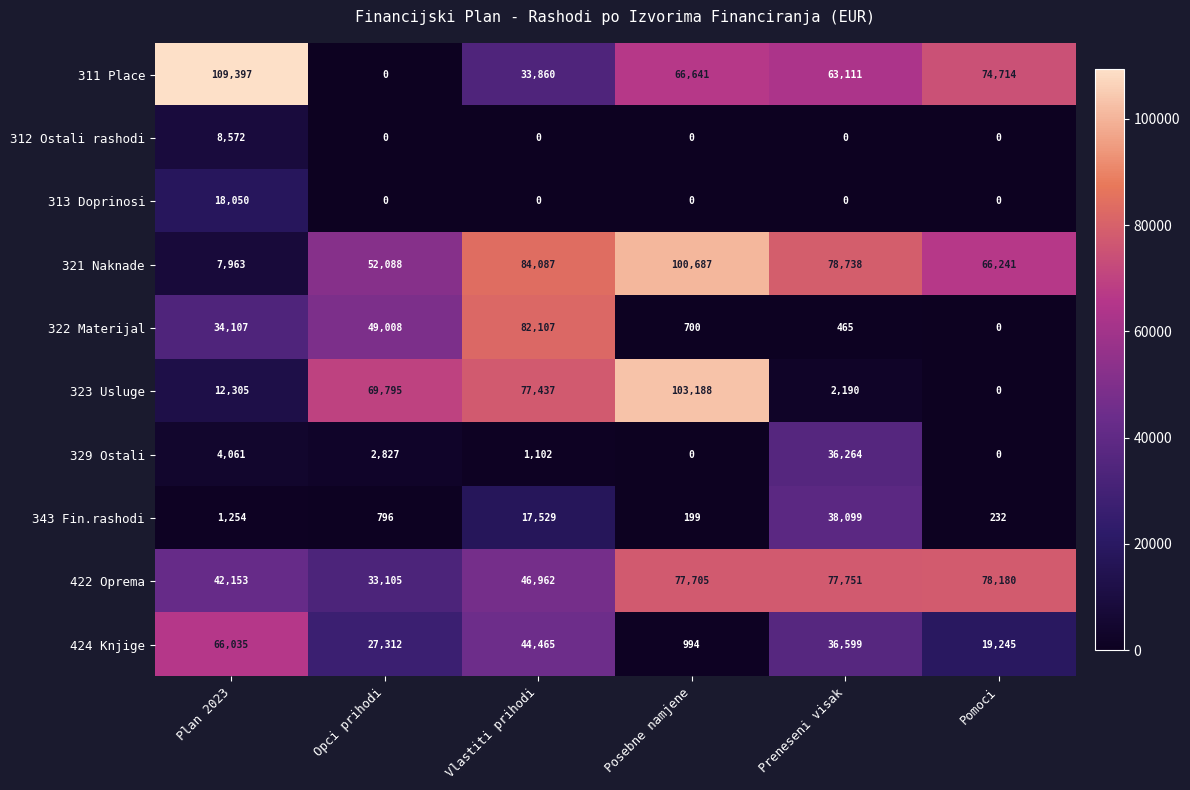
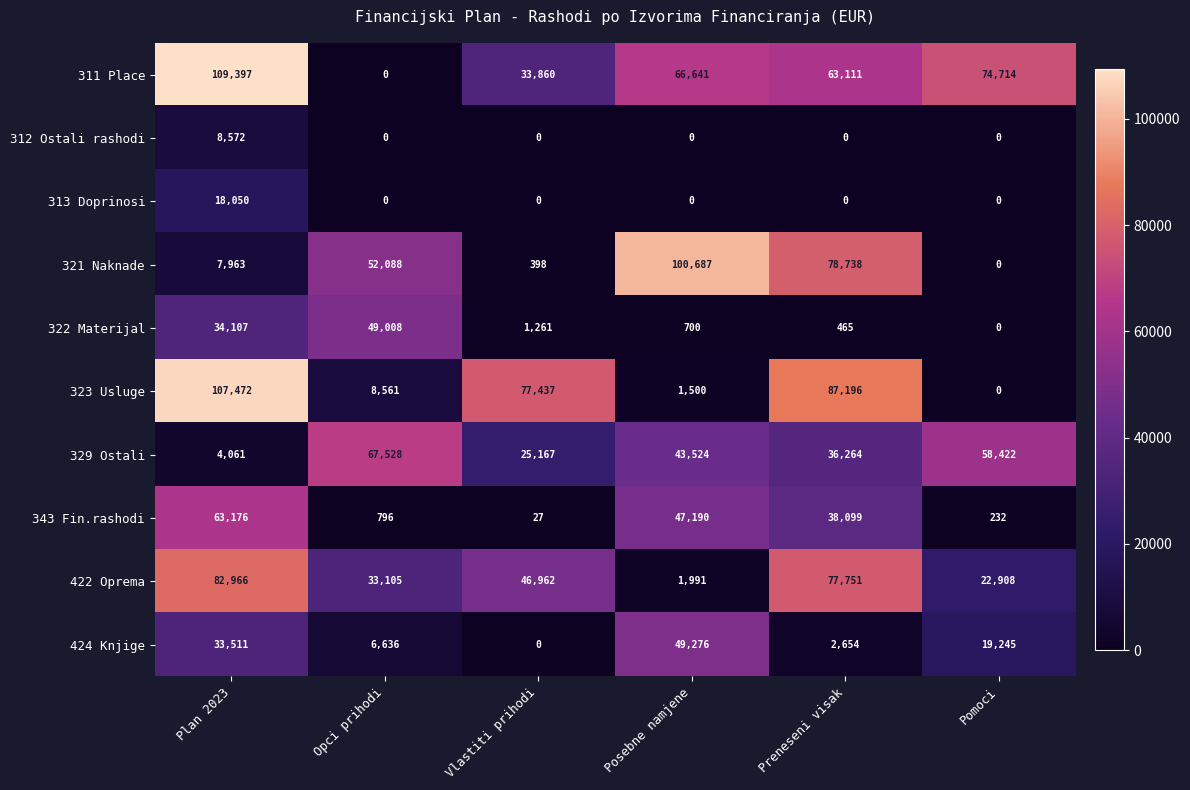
  {
    "311 Place": {
      "Plan 2023": "109,397",
      "Opci prihodi": "0",
      "Vlastiti prihodi": "33,860",
      "Posebne namjene": "66,641",
      "Preneseni visak": "63,111",
      "Pomoci": "74,714"
    },
    "312 Ostali rashodi": {
      "Plan 2023": "8,572",
      "Opci prihodi": "0",
      "Vlastiti prihodi": "0",
      "Posebne namjene": "0",
      "Preneseni visak": "0",
      "Pomoci": "0"
    },
    "313 Doprinosi": {
      "Plan 2023": "18,050",
      "Opci prihodi": "0",
      "Vlastiti prihodi": "0",
      "Posebne namjene": "0",
      "Preneseni visak": "0",
      "Pomoci": "0"
    },
    "321 Naknade": {
      "Plan 2023": "7,963",
      "Opci prihodi": "52,088",
-     "Vlastiti prihodi": "84,087",
+     "Vlastiti prihodi": "398",
      "Posebne namjene": "100,687",
      "Preneseni visak": "78,738",
-     "Pomoci": "66,241"
+     "Pomoci": "0"
    },
    "322 Materijal": {
      "Plan 2023": "34,107",
      "Opci prihodi": "49,008",
-     "Vlastiti prihodi": "82,107",
+     "Vlastiti prihodi": "1,261",
      "Posebne namjene": "700",
      "Preneseni visak": "465",
      "Pomoci": "0"
    },
    "323 Usluge": {
-     "Plan 2023": "12,305",
-     "Opci prihodi": "69,795",
+     "Plan 2023": "107,472",
+     "Opci prihodi": "8,561",
      "Vlastiti prihodi": "77,437",
-     "Posebne namjene": "103,188",
-     "Preneseni visak": "2,190",
+     "Posebne namjene": "1,500",
+     "Preneseni visak": "87,196",
      "Pomoci": "0"
    },
    "329 Ostali": {
      "Plan 2023": "4,061",
-     "Opci prihodi": "2,827",
-     "Vlastiti prihodi": "1,102",
-     "Posebne namjene": "0",
+     "Opci prihodi": "67,528",
+     "Vlastiti prihodi": "25,167",
+     "Posebne namjene": "43,524",
      "Preneseni visak": "36,264",
-     "Pomoci": "0"
+     "Pomoci": "58,422"
    },
    "343 Fin.rashodi": {
-     "Plan 2023": "1,254",
+     "Plan 2023": "63,176",
      "Opci prihodi": "796",
-     "Vlastiti prihodi": "17,529",
-     "Posebne namjene": "199",
+     "Vlastiti prihodi": "27",
+     "Posebne namjene": "47,190",
      "Preneseni visak": "38,099",
      "Pomoci": "232"
    },
    "422 Oprema": {
-     "Plan 2023": "42,153",
+     "Plan 2023": "82,966",
      "Opci prihodi": "33,105",
      "Vlastiti prihodi": "46,962",
-     "Posebne namjene": "77,705",
+     "Posebne namjene": "1,991",
      "Preneseni visak": "77,751",
-     "Pomoci": "78,180"
+     "Pomoci": "22,908"
    },
    "424 Knjige": {
-     "Plan 2023": "66,035",
-     "Opci prihodi": "27,312",
-     "Vlastiti prihodi": "44,465",
-     "Posebne namjene": "994",
-     "Preneseni visak": "36,599",
+     "Plan 2023": "33,511",
+     "Opci prihodi": "6,636",
+     "Vlastiti prihodi": "0",
+     "Posebne namjene": "49,276",
+     "Preneseni visak": "2,654",
      "Pomoci": "19,245"
    }
  }
